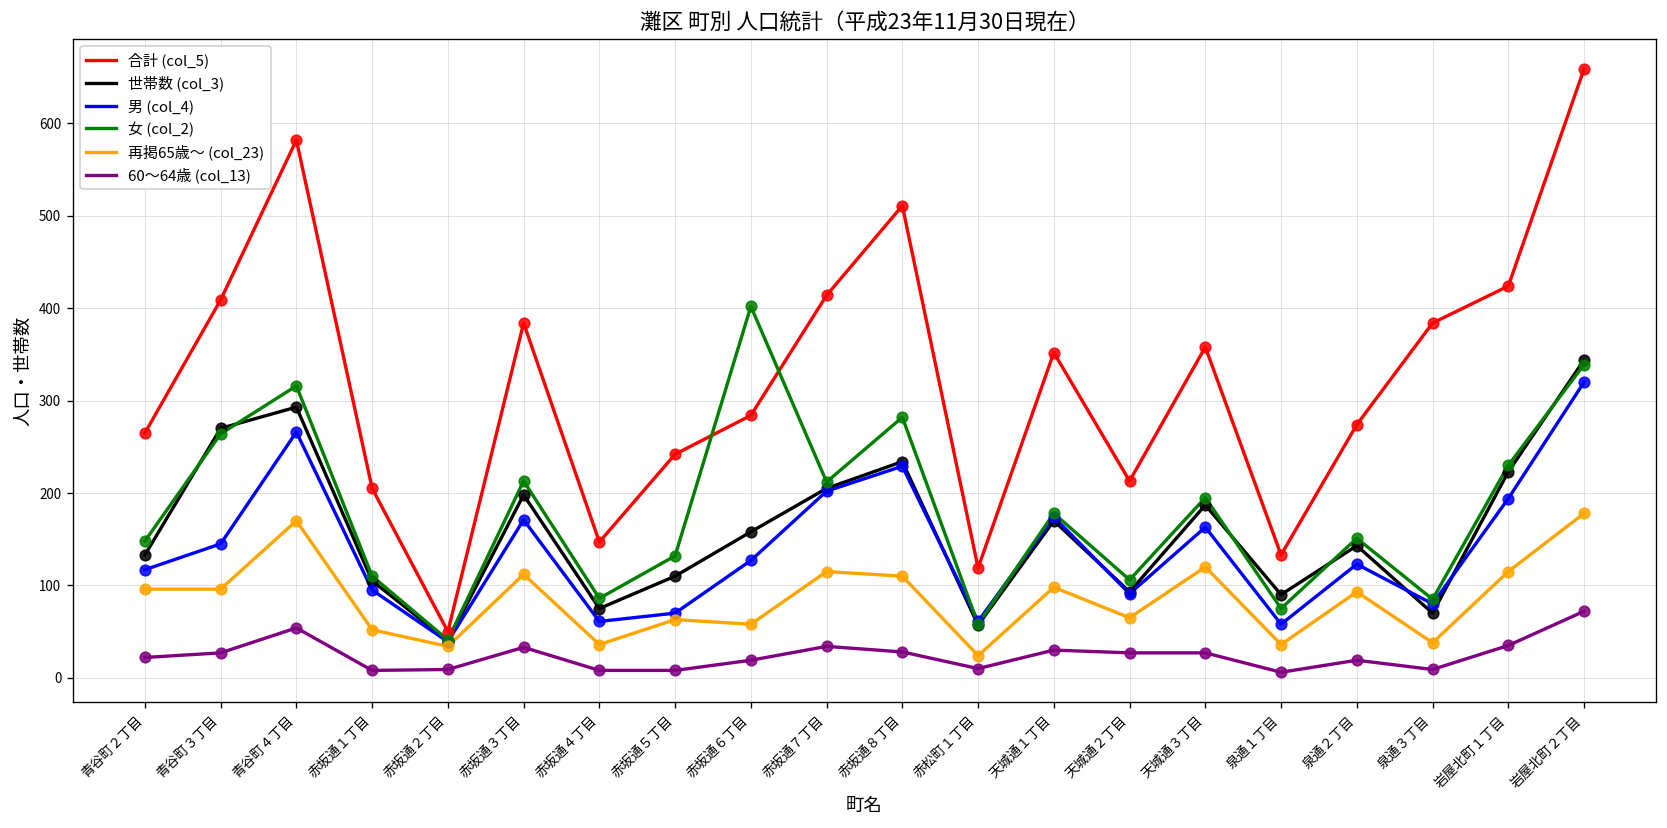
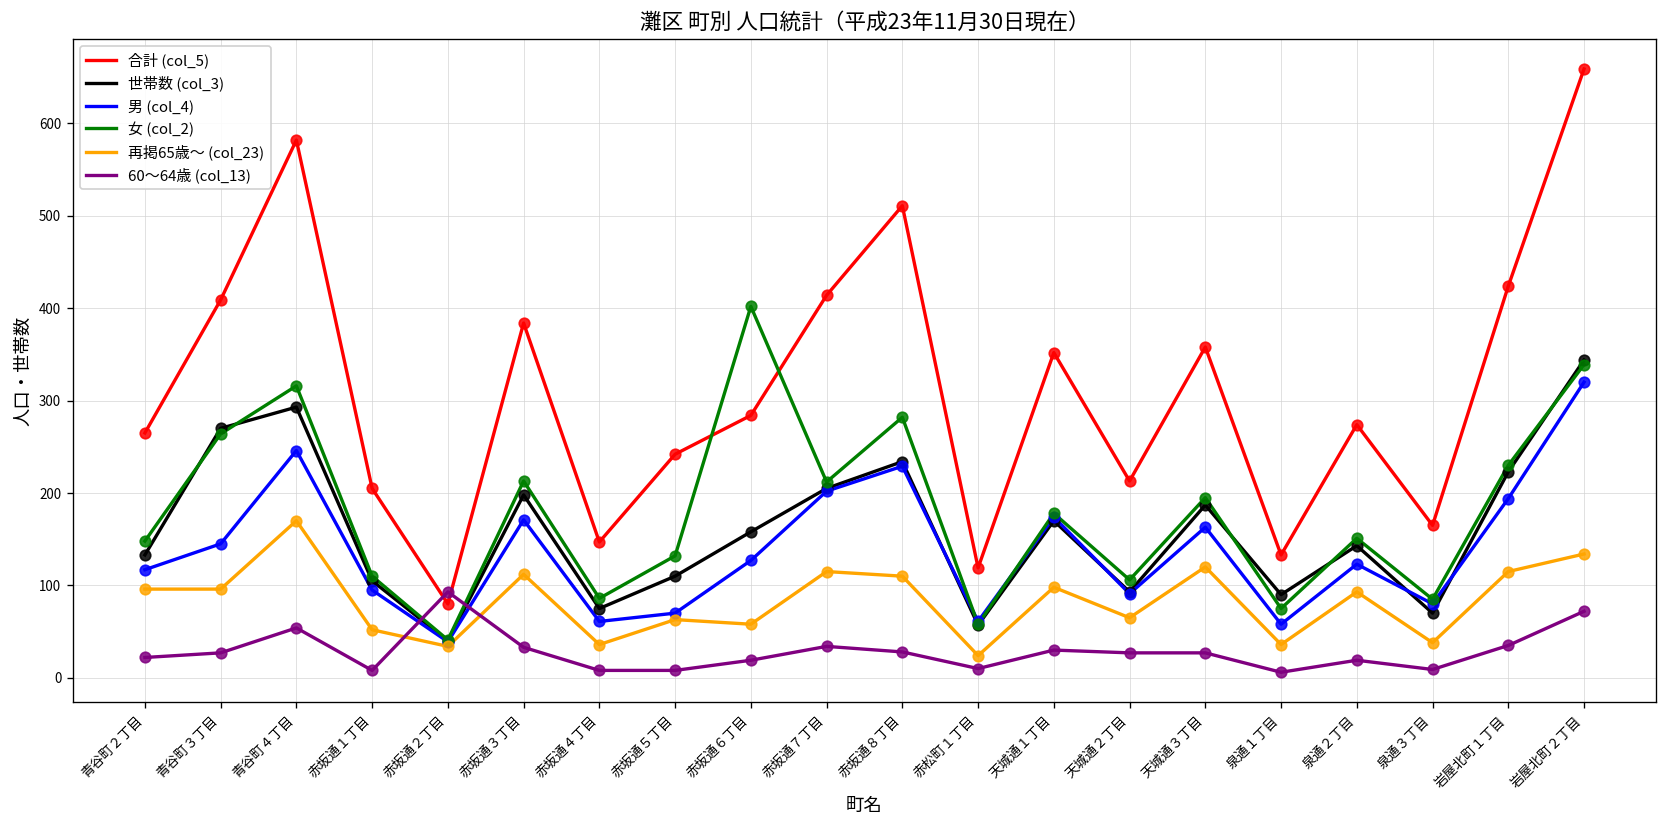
  {
    "合計 (col_5)": {
      "青谷町２丁目": 270,
      "青谷町３丁目": 410,
      "青谷町４丁目": 580,
      "赤坂通１丁目": 210,
-     "赤坂通２丁目": 50,
+     "赤坂通２丁目": 80,
      "赤坂通３丁目": 380,
      "赤坂通４丁目": 150,
      "赤坂通５丁目": 240,
      "赤坂通６丁目": 280,
      "赤坂通７丁目": 410,
      "赤坂通８丁目": 510,
      "赤松町１丁目": 120,
      "天城通１丁目": 350,
      "天城通２丁目": 210,
      "天城通３丁目": 360,
      "泉通１丁目": 130,
      "泉通２丁目": 270,
-     "泉通３丁目": 380,
+     "泉通３丁目": 170,
      "岩屋北町１丁目": 420,
      "岩屋北町２丁目": 660
    },
    "世帯数 (col_3)": {
      "青谷町２丁目": 130,
      "青谷町３丁目": 270,
      "青谷町４丁目": 290,
      "赤坂通１丁目": 110,
      "赤坂通３丁目": 200,
      "赤坂通４丁目": 80,
      "赤坂通５丁目": 110,
      "赤坂通６丁目": 160,
      "赤坂通８丁目": 230,
      "天城通１丁目": 170,
      "天城通３丁目": 190,
      "泉通１丁目": 90,
      "泉通２丁目": 140,
      "泉通３丁目": 70,
      "岩屋北町１丁目": 220,
      "岩屋北町２丁目": 340
    },
    "男 (col_4)": {
      "青谷町２丁目": 120,
      "青谷町３丁目": 150,
-     "青谷町４丁目": 270,
+     "青谷町４丁目": 250,
      "赤坂通１丁目": 100,
      "赤坂通３丁目": 170,
      "赤坂通４丁目": 60,
      "赤坂通５丁目": 70,
      "赤坂通６丁目": 130,
      "赤坂通８丁目": 230,
      "天城通１丁目": 170,
      "天城通３丁目": 160,
      "泉通１丁目": 60,
      "泉通２丁目": 120,
      "泉通３丁目": 80,
      "岩屋北町１丁目": 190,
      "岩屋北町２丁目": 320
    },
    "女 (col_2)": {
      "青谷町２丁目": 150,
      "青谷町３丁目": 260,
      "青谷町４丁目": 320,
      "赤坂通１丁目": 110,
      "赤坂通３丁目": 210,
      "赤坂通４丁目": 90,
      "赤坂通５丁目": 130,
      "赤坂通６丁目": 400,
      "赤坂通７丁目": 210,
      "赤坂通８丁目": 280,
      "天城通１丁目": 180,
      "天城通２丁目": 110,
      "天城通３丁目": 200,
      "泉通１丁目": 80,
      "泉通２丁目": 150,
      "泉通３丁目": 90,
      "岩屋北町１丁目": 230,
      "岩屋北町２丁目": 340
    },
    "再掲65歳～ (col_23)": {
      "青谷町２丁目": 100,
      "青谷町３丁目": 100,
      "青谷町４丁目": 170,
      "赤坂通１丁目": 50,
      "赤坂通２丁目": 30,
      "赤坂通３丁目": 110,
      "赤坂通４丁目": 40,
      "赤坂通５丁目": 60,
      "赤坂通６丁目": 60,
      "赤坂通７丁目": 120,
      "赤坂通８丁目": 110,
      "赤松町１丁目": 20,
      "天城通１丁目": 100,
      "天城通２丁目": 70,
      "天城通３丁目": 120,
      "泉通１丁目": 40,
      "泉通２丁目": 90,
      "泉通３丁目": 40,
      "岩屋北町１丁目": 120,
-     "岩屋北町２丁目": 180
+     "岩屋北町２丁目": 130
    },
    "60～64歳 (col_13)": {
      "青谷町２丁目": 20,
      "青谷町３丁目": 30,
      "青谷町４丁目": 50,
      "赤坂通１丁目": 10,
-     "赤坂通２丁目": 10,
+     "赤坂通２丁目": 90,
      "赤坂通３丁目": 30,
      "赤坂通４丁目": 10,
      "赤坂通５丁目": 10,
      "赤坂通６丁目": 20,
      "赤坂通７丁目": 30,
      "赤坂通８丁目": 30,
      "赤松町１丁目": 10,
      "天城通１丁目": 30,
      "天城通２丁目": 30,
      "天城通３丁目": 30,
      "泉通１丁目": 10,
      "泉通２丁目": 20,
      "泉通３丁目": 10,
      "岩屋北町１丁目": 40,
      "岩屋北町２丁目": 70
    }
  }
